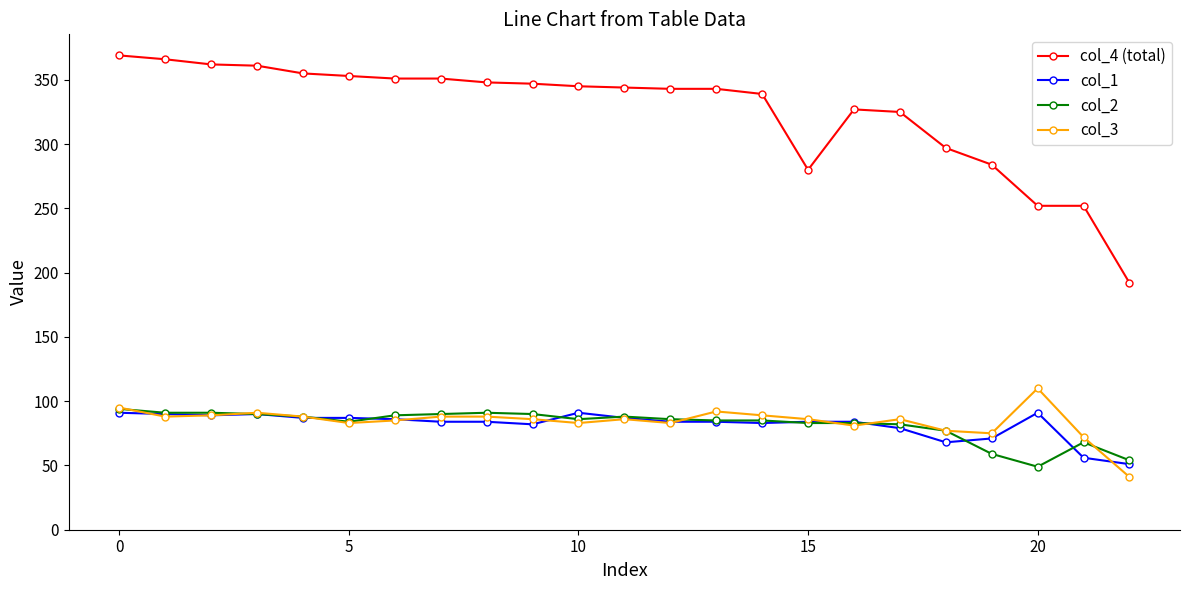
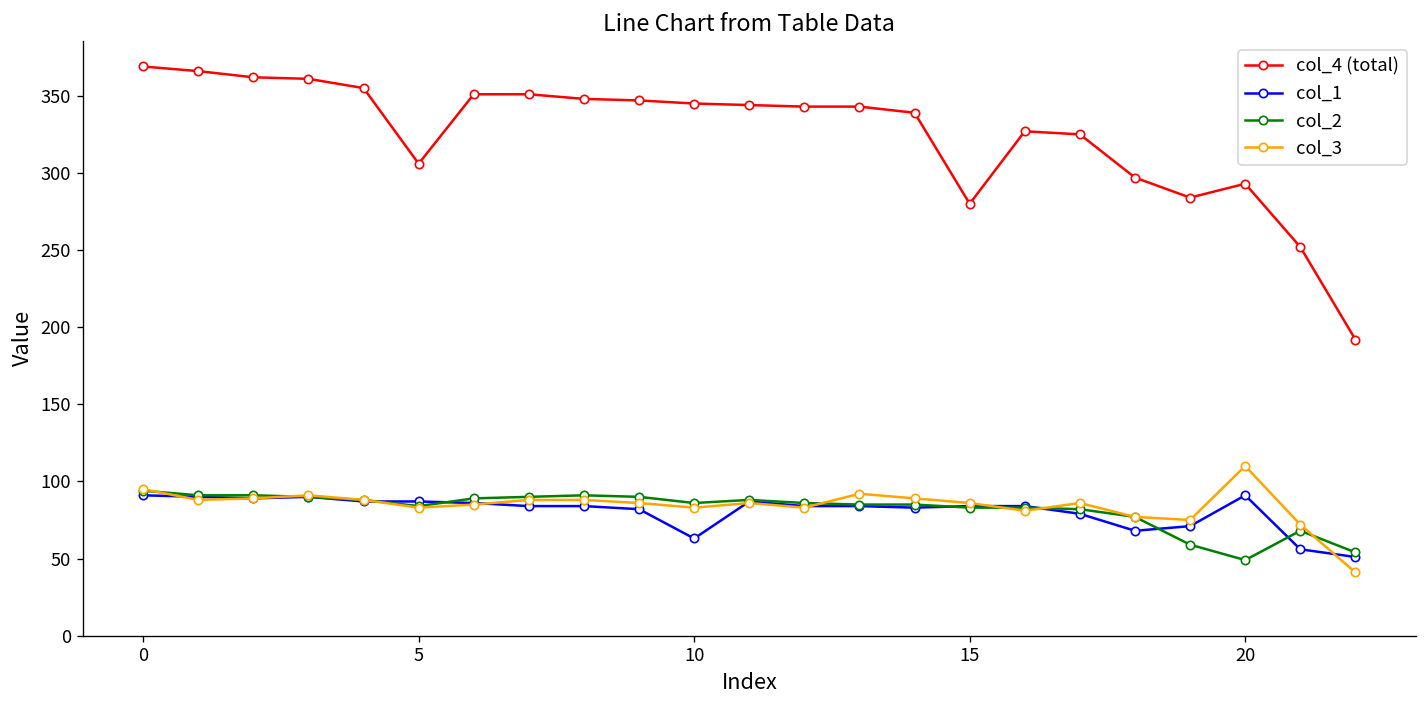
  {
    "col_4 (total)": {
      "0": 369,
-     "5": 353,
+     "5": 306,
      "10": 345,
      "15": 280,
-     "20": 252
+     "20": 293
    },
    "col_1": {
      "0": 91,
      "5": 87,
-     "10": 91,
+     "10": 63,
      "20": 91
    },
    "col_2": {
      "10": 86,
      "20": 49
    },
    "col_3": {
      "10": 83,
      "20": 110
    }
  }
